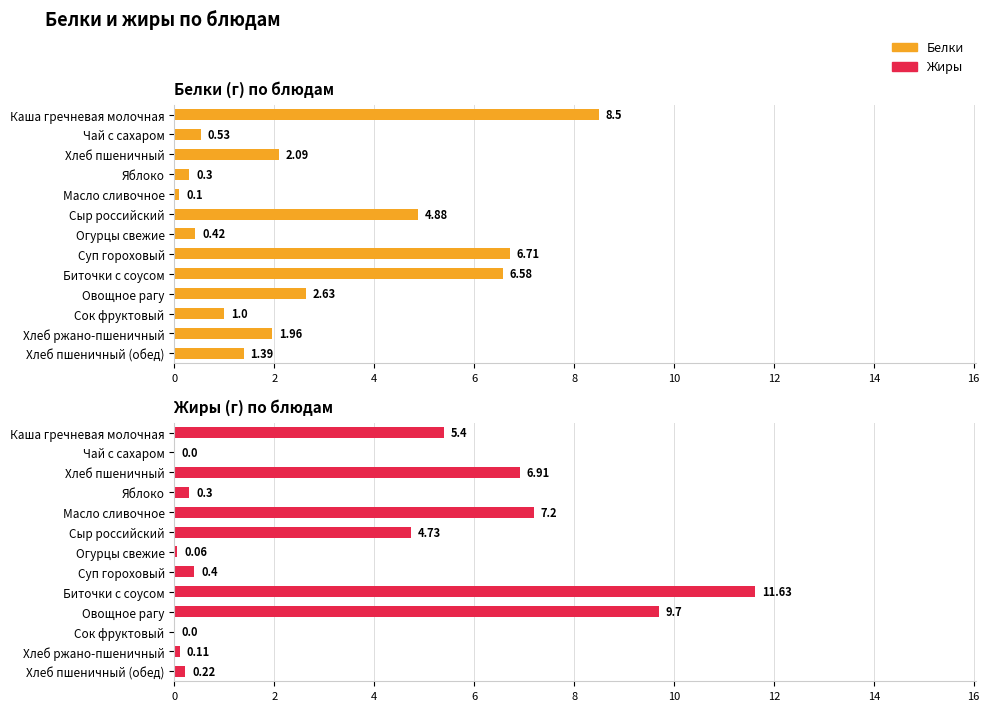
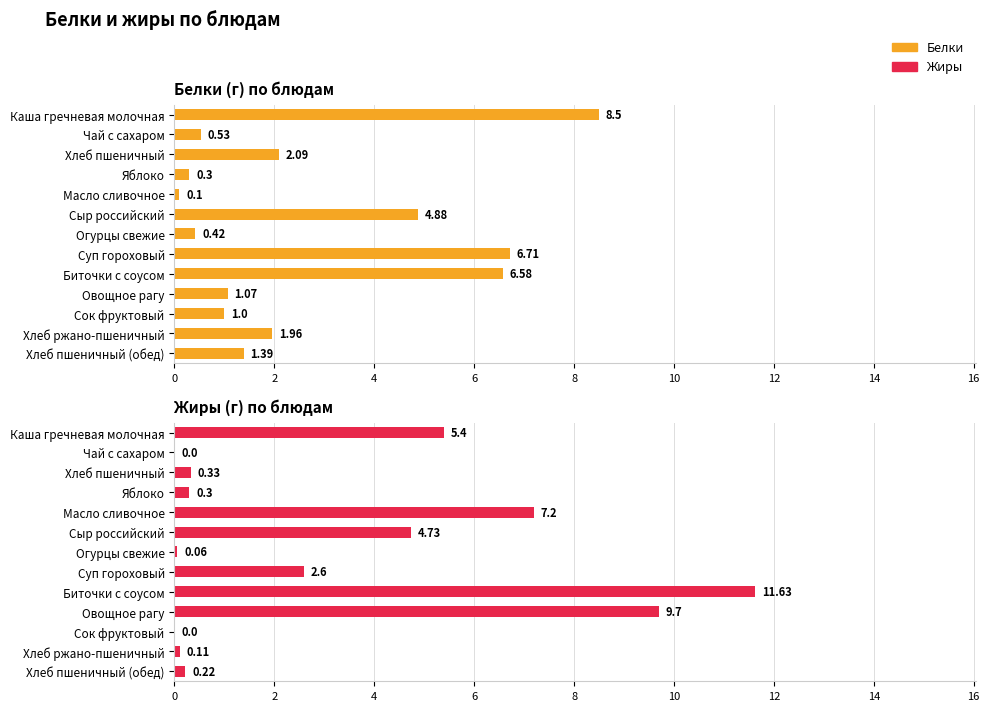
  {
    "Белки (г) по блюдам": {
      "Каша гречневая молочная": 8.5,
      "Чай с сахаром": 0.53,
      "Хлеб пшеничный": 2.09,
      "Яблоко": 0.3,
      "Масло сливочное": 0.1,
      "Сыр российский": 4.88,
      "Огурцы свежие": 0.42,
      "Суп гороховый": 6.71,
      "Биточки с соусом": 6.58,
-     "Овощное рагу": 2.63,
+     "Овощное рагу": 1.07,
      "Сок фруктовый": 1.0,
      "Хлеб ржано-пшеничный": 1.96,
      "Хлеб пшеничный (обед)": 1.39
    },
    "Жиры (г) по блюдам": {
      "Каша гречневая молочная": 5.4,
      "Чай с сахаром": 0.0,
-     "Хлеб пшеничный": 6.91,
+     "Хлеб пшеничный": 0.33,
      "Яблоко": 0.3,
      "Масло сливочное": 7.2,
      "Сыр российский": 4.73,
      "Огурцы свежие": 0.06,
-     "Суп гороховый": 0.4,
+     "Суп гороховый": 2.6,
      "Биточки с соусом": 11.63,
      "Овощное рагу": 9.7,
      "Сок фруктовый": 0.0,
      "Хлеб ржано-пшеничный": 0.11,
      "Хлеб пшеничный (обед)": 0.22
    }
  }
